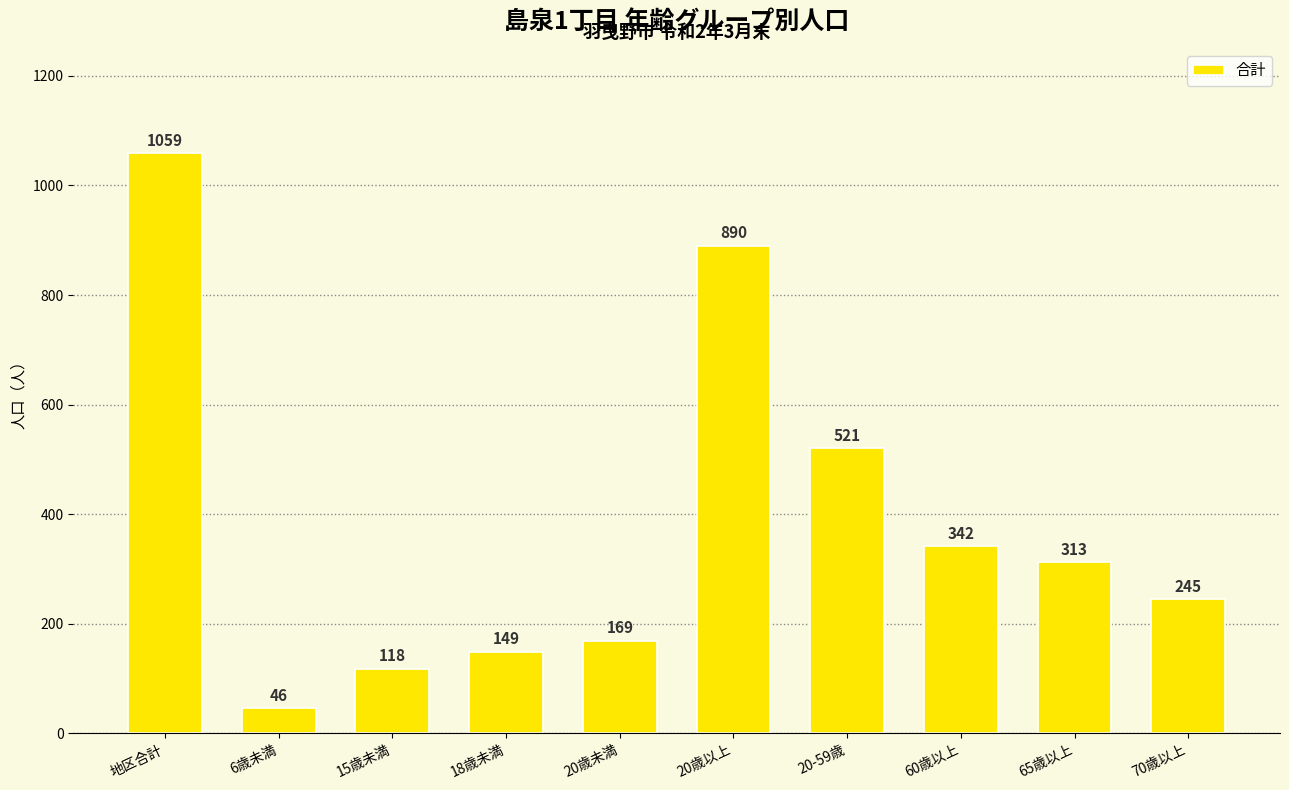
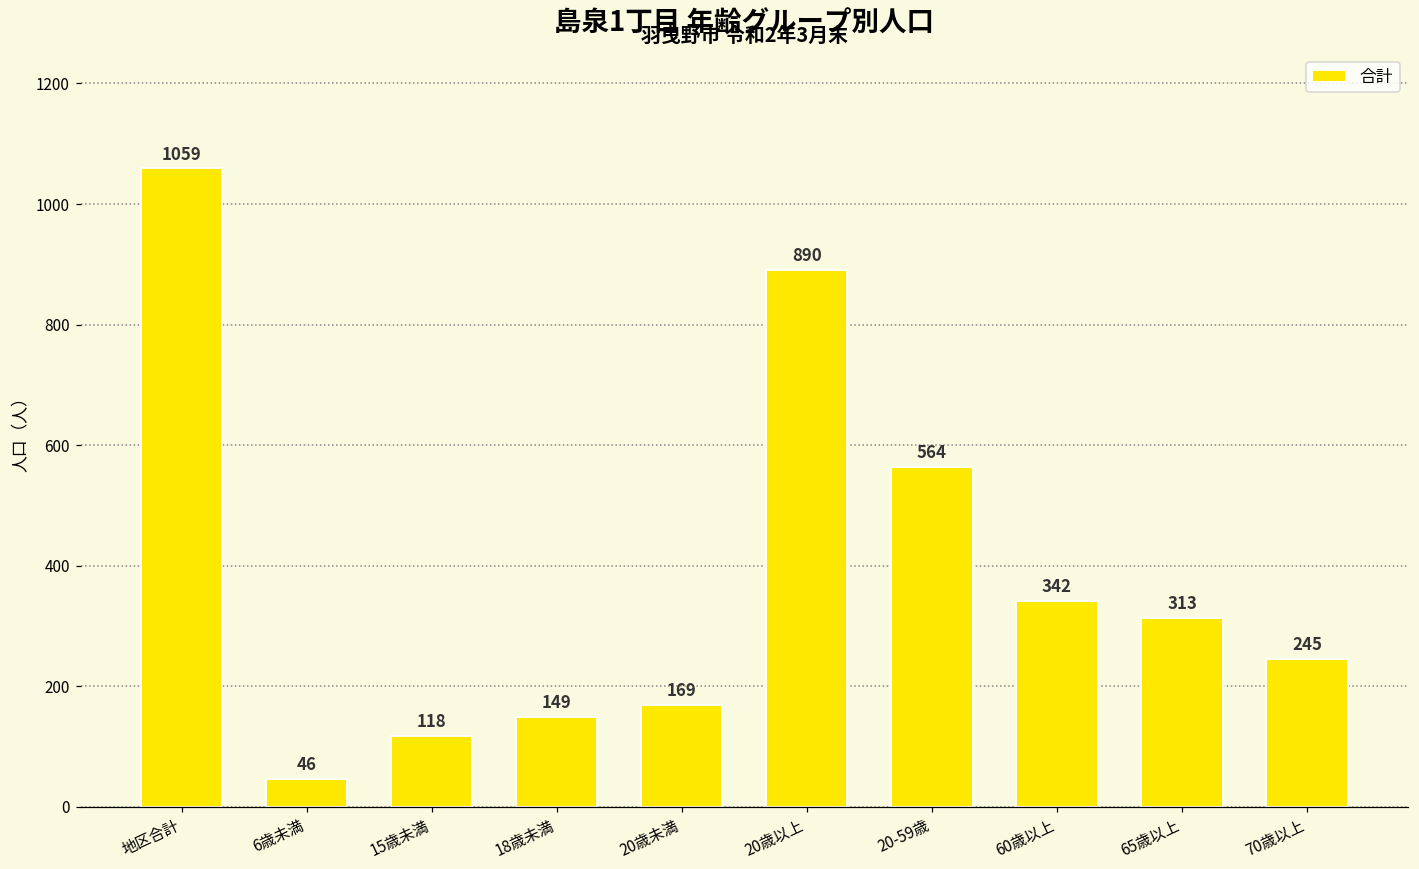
  {
    "地区合計": 1059,
    "6歳未満": 46,
    "15歳未満": 118,
    "18歳未満": 149,
    "20歳未満": 169,
    "20歳以上": 890,
-   "20-59歳": 521,
+   "20-59歳": 564,
    "60歳以上": 342,
    "65歳以上": 313,
    "70歳以上": 245
  }
